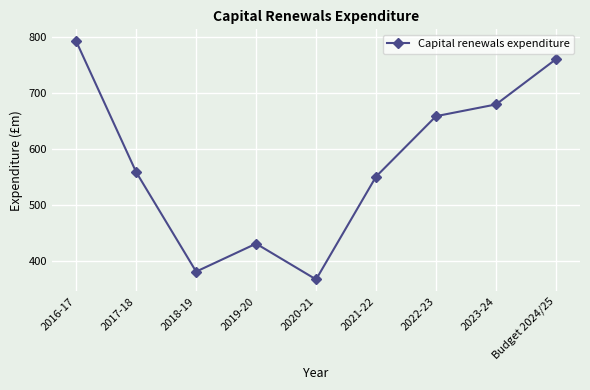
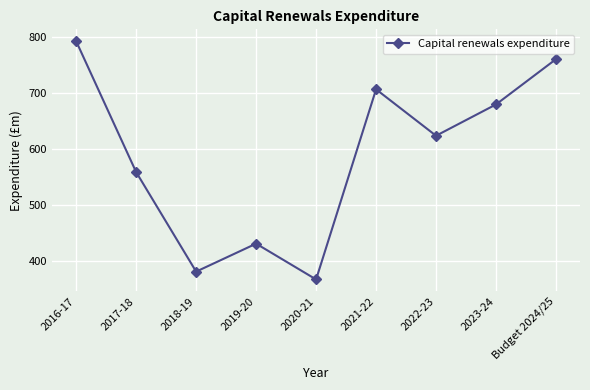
  {
    "2016-17": 790,
    "2017-18": 560,
    "2018-19": 380,
    "2019-20": 430,
    "2020-21": 370,
-   "2021-22": 550,
-   "2022-23": 660,
+   "2021-22": 710,
+   "2022-23": 620,
    "2023-24": 680,
    "Budget 2024/25": 760
  }
